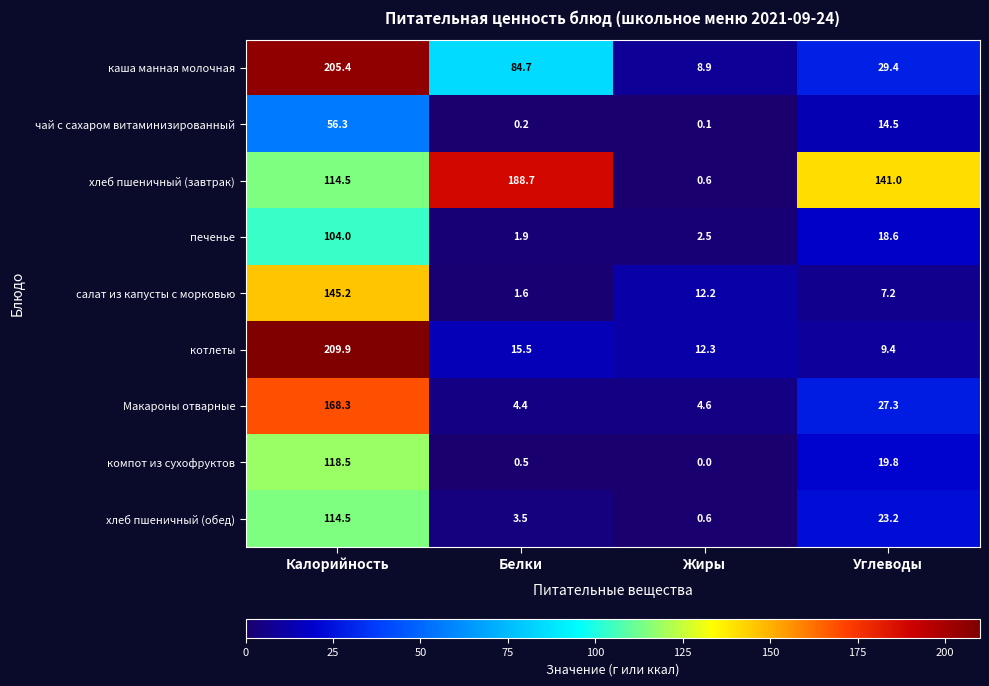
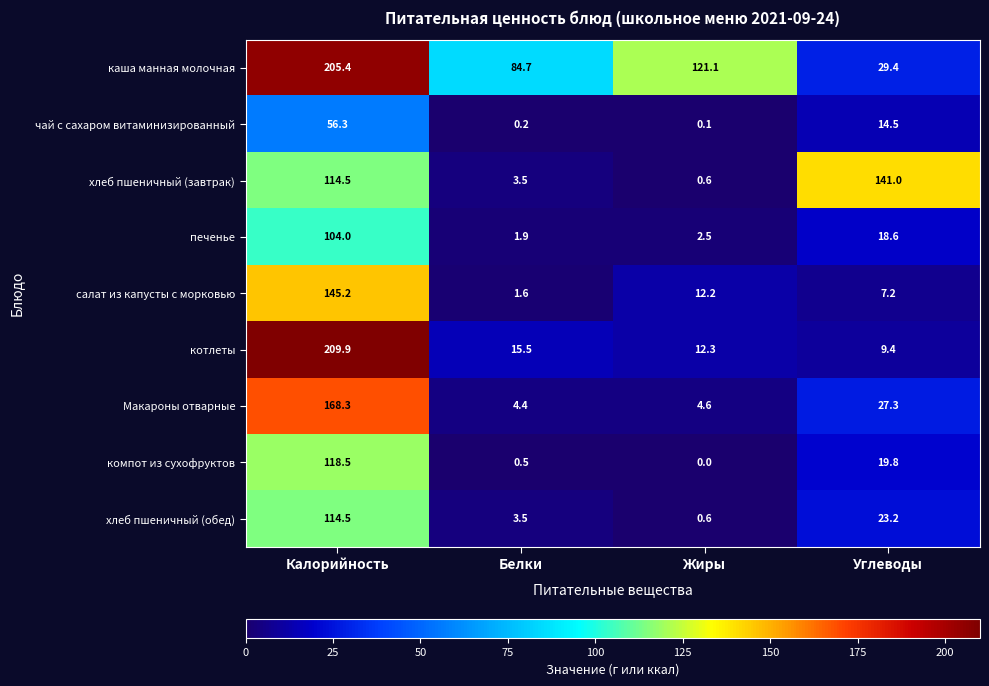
  {
    "каша манная молочная": {
      "Калорийность": 205.4,
      "Белки": 84.7,
-     "Жиры": 8.9,
+     "Жиры": 121.1,
      "Углеводы": 29.4
    },
    "чай с сахаром витаминизированный": {
      "Калорийность": 56.3,
      "Белки": 0.2,
      "Жиры": 0.1,
      "Углеводы": 14.5
    },
    "хлеб пшеничный (завтрак)": {
      "Калорийность": 114.5,
-     "Белки": 188.7,
+     "Белки": 3.5,
      "Жиры": 0.6,
      "Углеводы": 141.0
    },
    "печенье": {
      "Калорийность": 104.0,
      "Белки": 1.9,
      "Жиры": 2.5,
      "Углеводы": 18.6
    },
    "салат из капусты с морковью": {
      "Калорийность": 145.2,
      "Белки": 1.6,
      "Жиры": 12.2,
      "Углеводы": 7.2
    },
    "котлеты": {
      "Калорийность": 209.9,
      "Белки": 15.5,
      "Жиры": 12.3,
      "Углеводы": 9.4
    },
    "Макароны отварные": {
      "Калорийность": 168.3,
      "Белки": 4.4,
      "Жиры": 4.6,
      "Углеводы": 27.3
    },
    "компот из сухофруктов": {
      "Калорийность": 118.5,
      "Белки": 0.5,
      "Жиры": 0.0,
      "Углеводы": 19.8
    },
    "хлеб пшеничный (обед)": {
      "Калорийность": 114.5,
      "Белки": 3.5,
      "Жиры": 0.6,
      "Углеводы": 23.2
    }
  }
